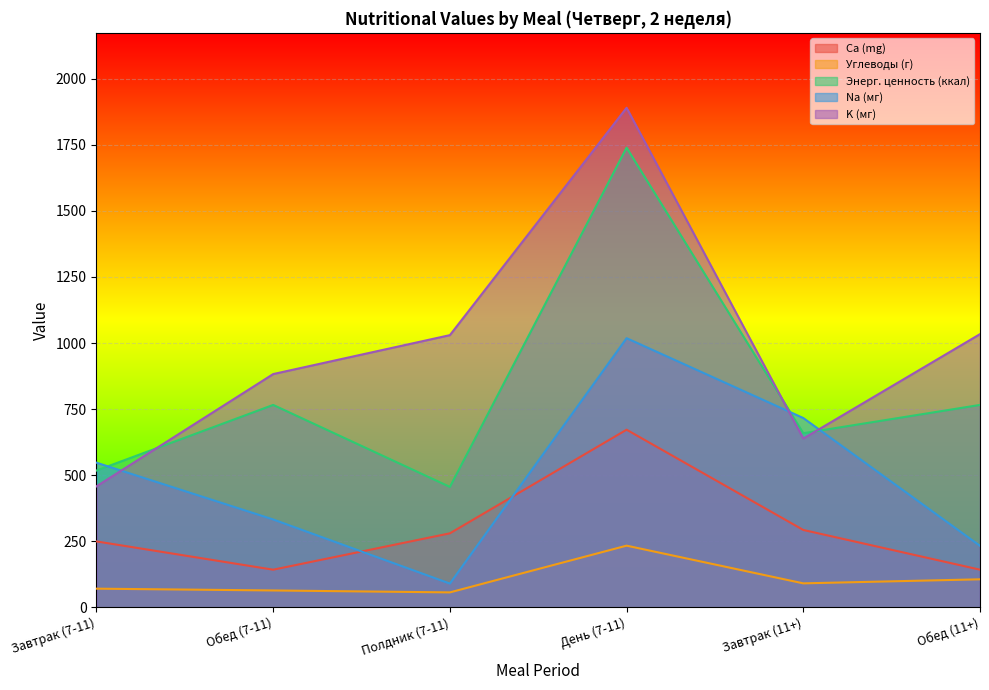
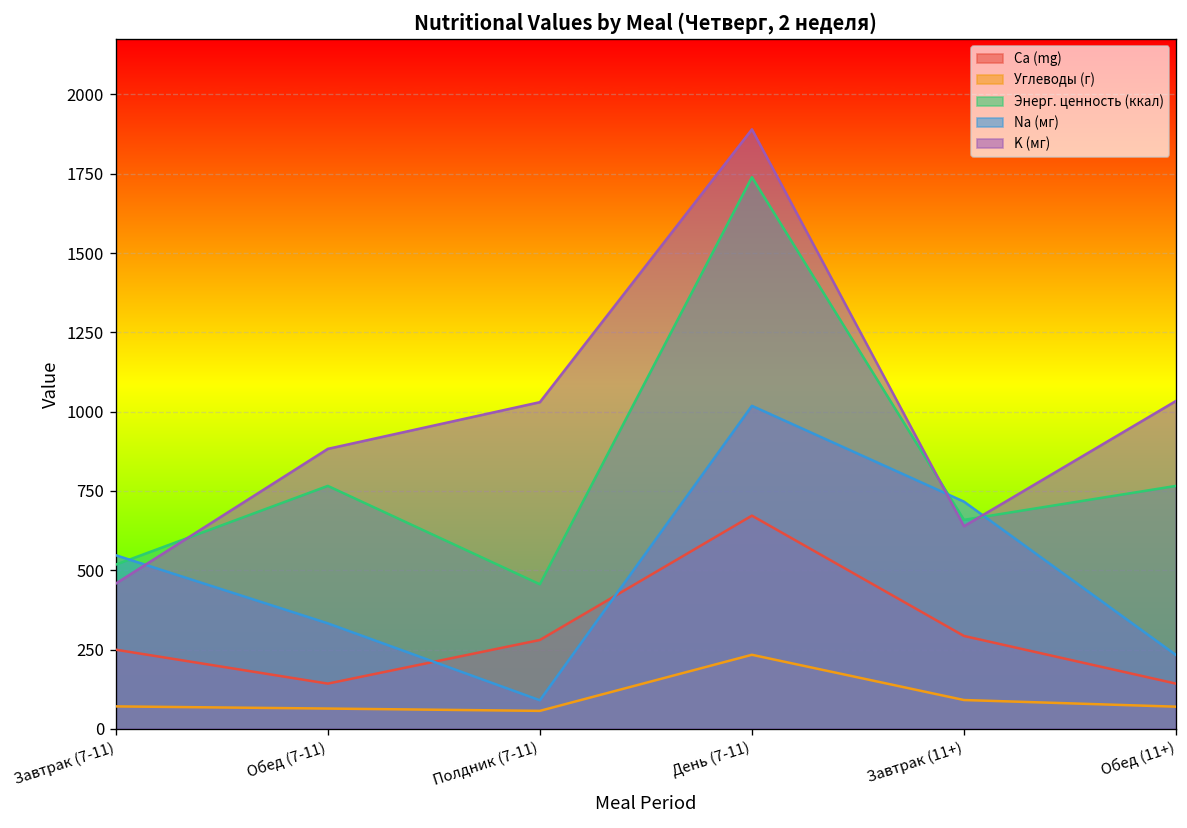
  {
    "Ca (mg)": {
      "Завтрак (7-11)": 250,
      "Обед (7-11)": 140,
      "Полдник (7-11)": 280,
      "День (7-11)": 670,
      "Завтрак (11+)": 290,
      "Обед (11+)": 140
    },
    "Углеводы (г)": {
      "Завтрак (7-11)": 70,
      "Обед (7-11)": 60,
      "Полдник (7-11)": 60,
      "День (7-11)": 230,
      "Завтрак (11+)": 90,
-     "Обед (11+)": 110
+     "Обед (11+)": 70
    },
    "Энерг. ценность (ккал)": {
      "Завтрак (7-11)": 520,
      "Обед (7-11)": 770,
      "Полдник (7-11)": 460,
      "День (7-11)": 1740,
      "Завтрак (11+)": 660,
      "Обед (11+)": 770
    },
    "Na (мг)": {
      "Завтрак (7-11)": 550,
      "Обед (7-11)": 330,
      "Полдник (7-11)": 90,
      "День (7-11)": 1020,
      "Завтрак (11+)": 720,
      "Обед (11+)": 230
    },
    "K (мг)": {
      "Завтрак (7-11)": 460,
      "Обед (7-11)": 880,
      "Полдник (7-11)": 1030,
      "День (7-11)": 1890,
      "Завтрак (11+)": 640,
      "Обед (11+)": 1030
    }
  }
